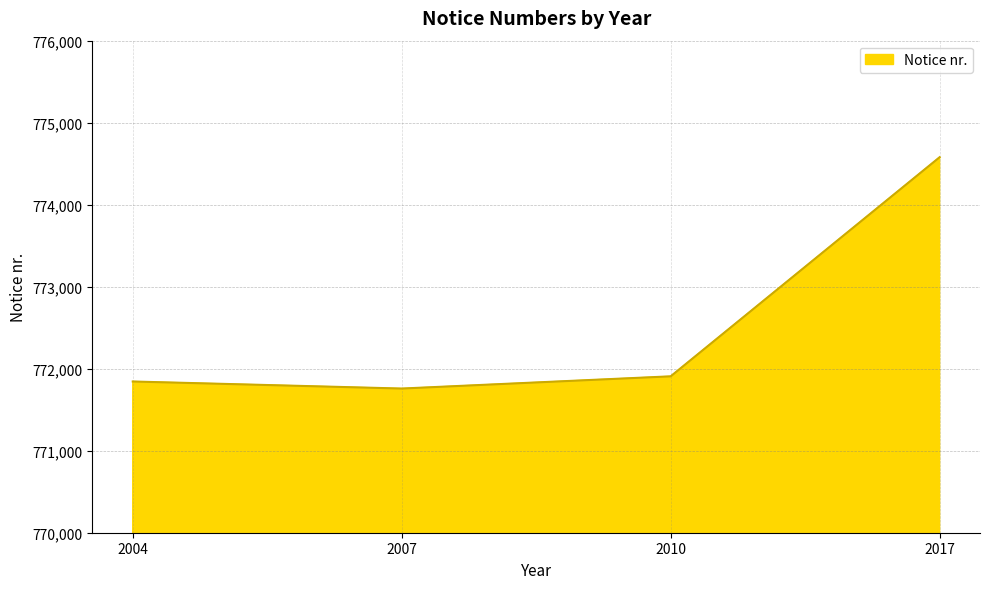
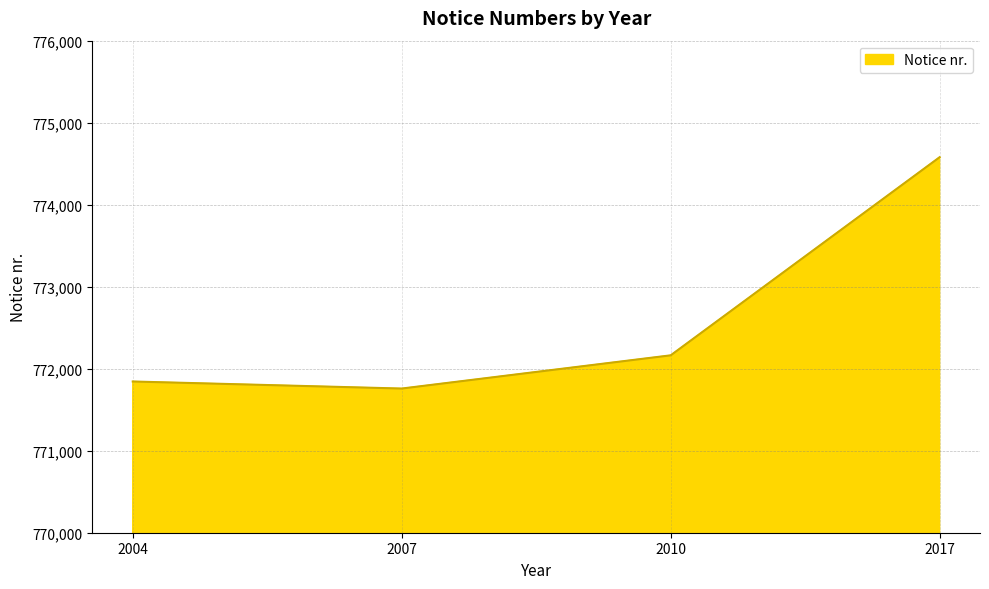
  {
    "2004": "771,800",
    "2007": "771,800",
-   "2010": "771,900",
+   "2010": "772,200",
    "2017": "774,600"
  }
